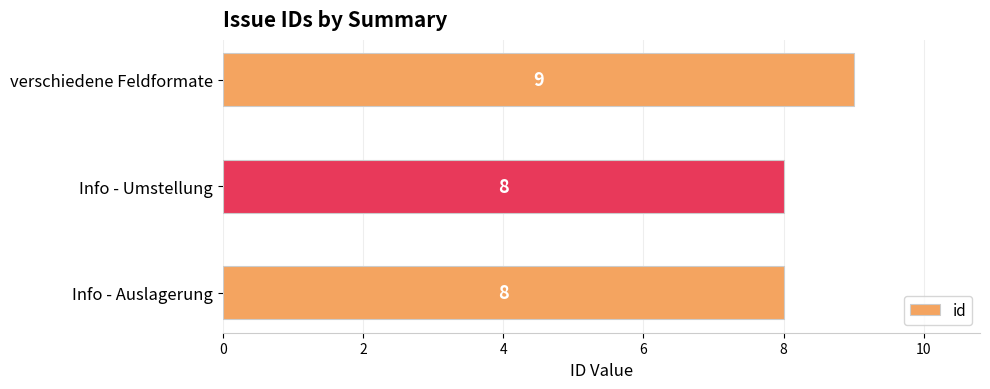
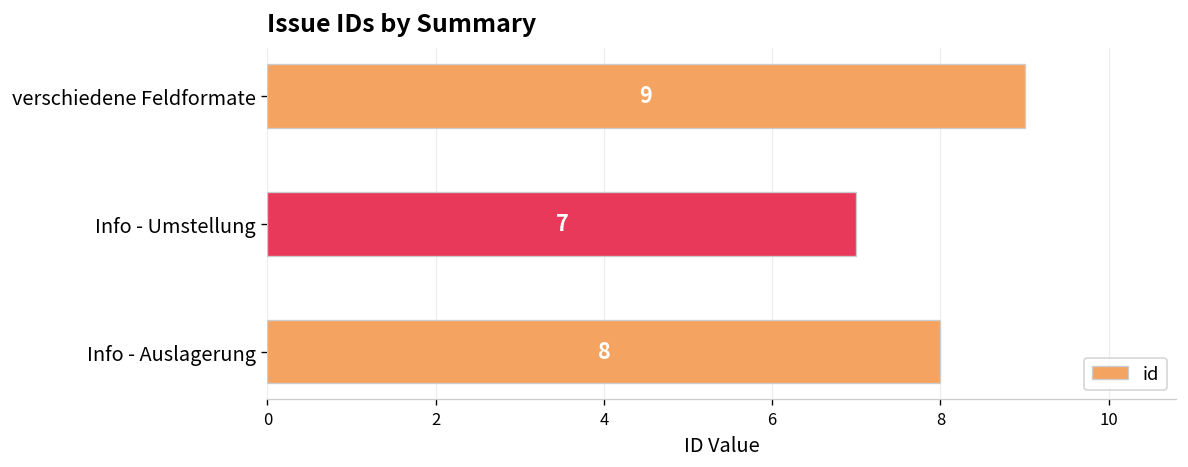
  {
    "verschiedene Feldformate": 9,
-   "Info - Umstellung": 8,
+   "Info - Umstellung": 7,
    "Info - Auslagerung": 8
  }
